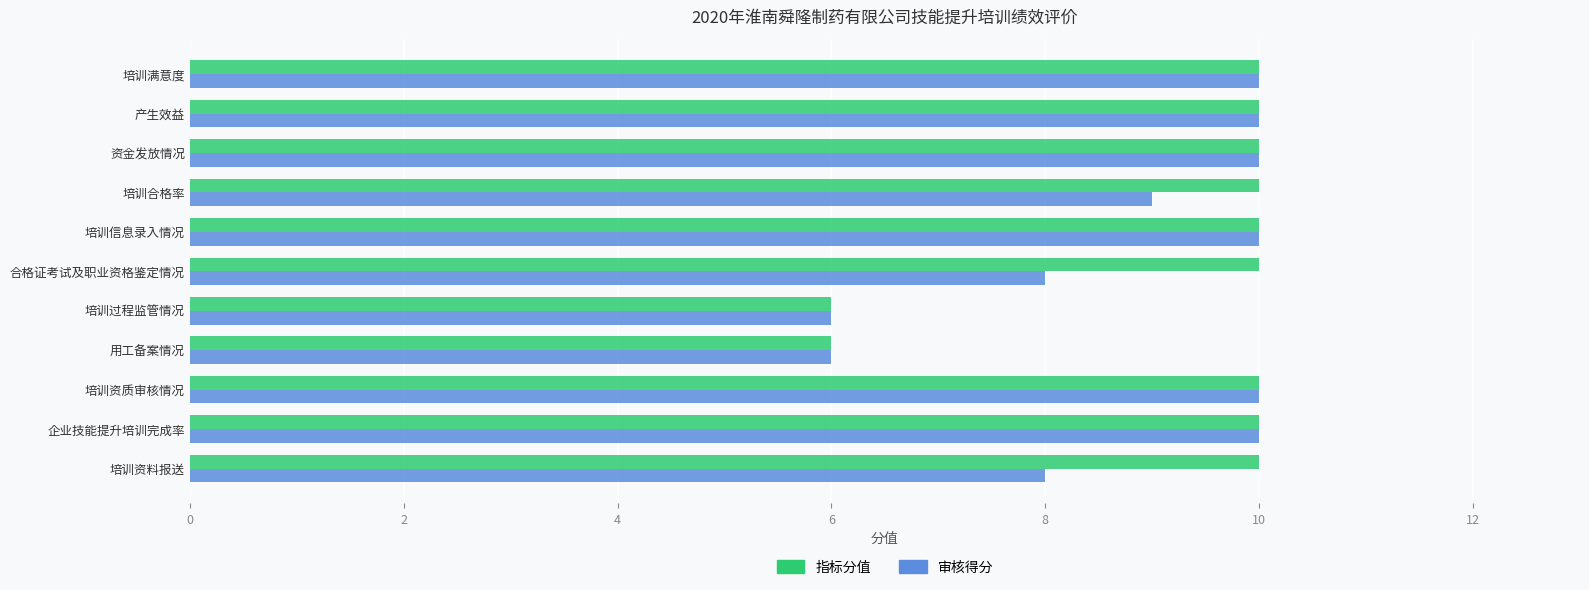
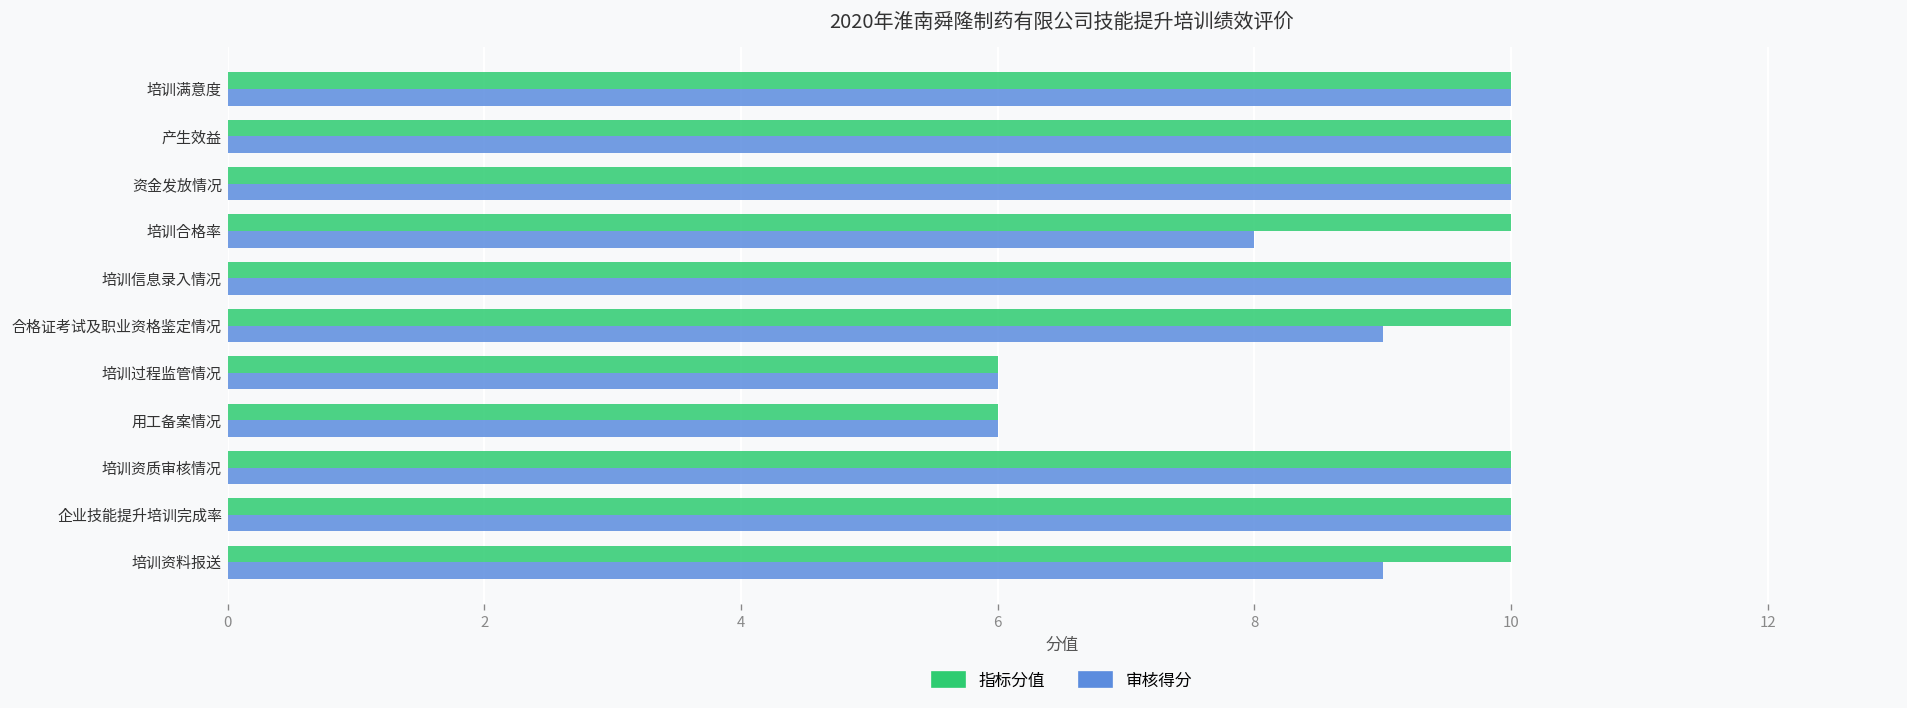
  {
    "指标分值": {
      "培训满意度": 10,
      "产生效益": 10,
      "资金发放情况": 10,
      "培训合格率": 10,
      "培训信息录入情况": 10,
      "合格证考试及职业资格鉴定情况": 10,
      "培训过程监管情况": 6,
      "用工备案情况": 6,
      "培训资质审核情况": 10,
      "企业技能提升培训完成率": 10,
      "培训资料报送": 10
    },
    "审核得分": {
      "培训满意度": 10,
      "产生效益": 10,
      "资金发放情况": 10,
-     "培训合格率": 9,
+     "培训合格率": 8,
      "培训信息录入情况": 10,
-     "合格证考试及职业资格鉴定情况": 8,
+     "合格证考试及职业资格鉴定情况": 9,
      "培训过程监管情况": 6,
      "用工备案情况": 6,
      "培训资质审核情况": 10,
      "企业技能提升培训完成率": 10,
-     "培训资料报送": 8
+     "培训资料报送": 9
    }
  }
